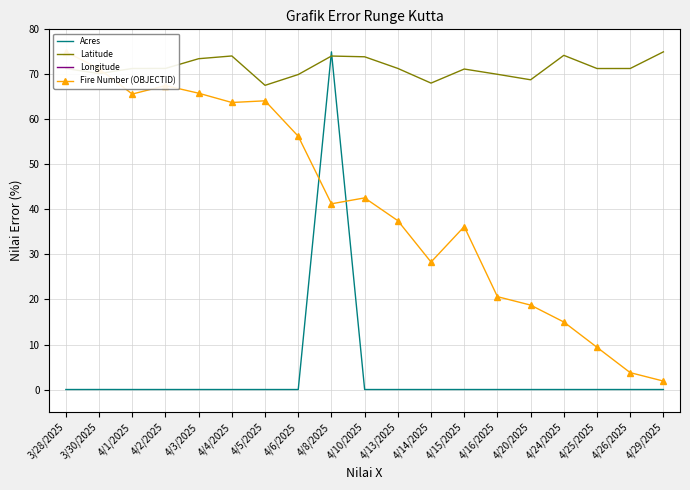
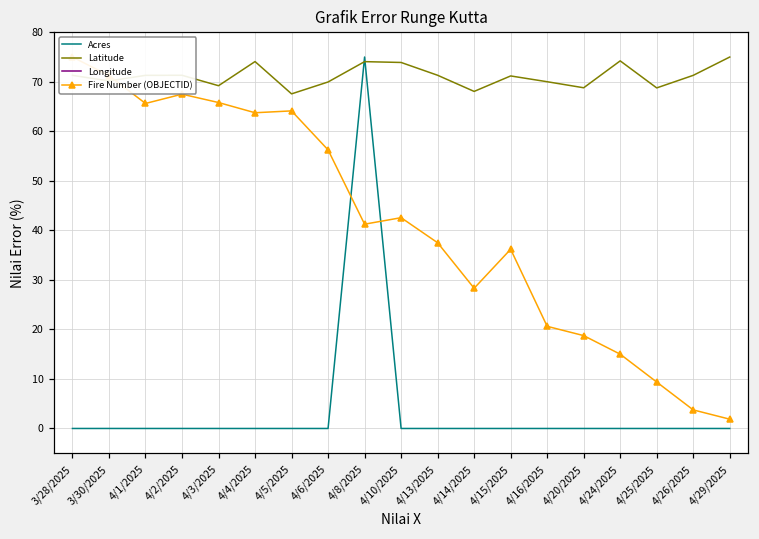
  {
    "Acres": {
      "3/28/2025": 0,
      "3/30/2025": 0,
      "4/1/2025": 0,
      "4/2/2025": 0,
      "4/3/2025": 0,
      "4/4/2025": 0,
      "4/5/2025": 0,
      "4/6/2025": 0,
      "4/8/2025": 75,
      "4/10/2025": 0,
      "4/13/2025": 0,
      "4/14/2025": 0,
      "4/15/2025": 0,
      "4/16/2025": 0,
      "4/20/2025": 0,
      "4/24/2025": 0,
      "4/25/2025": 0,
      "4/26/2025": 0,
      "4/29/2025": 0
    },
    "Latitude": {
-     "4/3/2025": 73,
+     "4/3/2025": 69,
      "4/4/2025": 74,
      "4/5/2025": 68,
      "4/6/2025": 70,
      "4/8/2025": 74,
      "4/10/2025": 74,
      "4/13/2025": 71,
      "4/14/2025": 68,
      "4/15/2025": 71,
      "4/16/2025": 70,
      "4/20/2025": 69,
      "4/24/2025": 74,
-     "4/25/2025": 71,
+     "4/25/2025": 69,
      "4/26/2025": 71,
      "4/29/2025": 75
    },
    "Fire Number (OBJECTID)": {
      "4/1/2025": 66,
      "4/3/2025": 66,
      "4/4/2025": 64,
      "4/5/2025": 64,
      "4/6/2025": 56,
      "4/8/2025": 41,
      "4/10/2025": 43,
      "4/13/2025": 38,
      "4/14/2025": 28,
      "4/15/2025": 36,
      "4/16/2025": 21,
      "4/20/2025": 19,
      "4/24/2025": 15,
      "4/25/2025": 9,
      "4/26/2025": 4,
      "4/29/2025": 2
    }
  }
